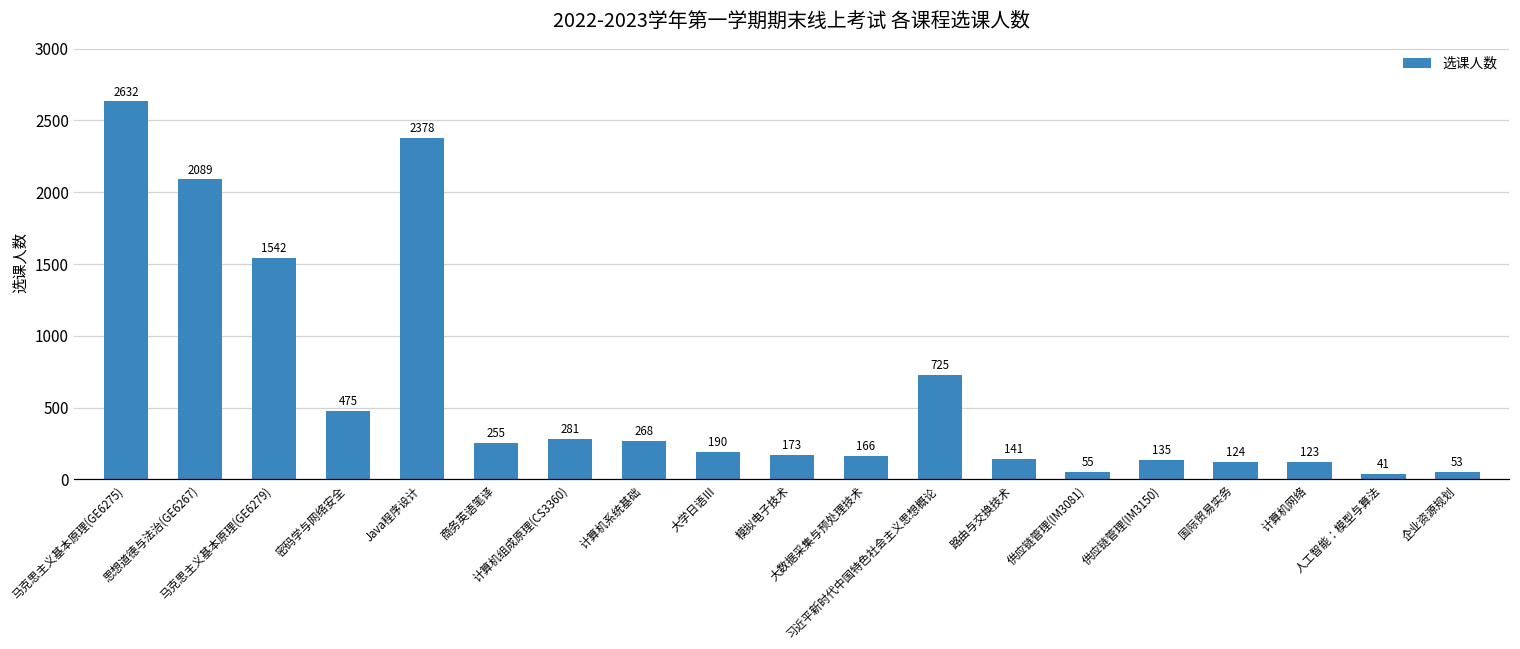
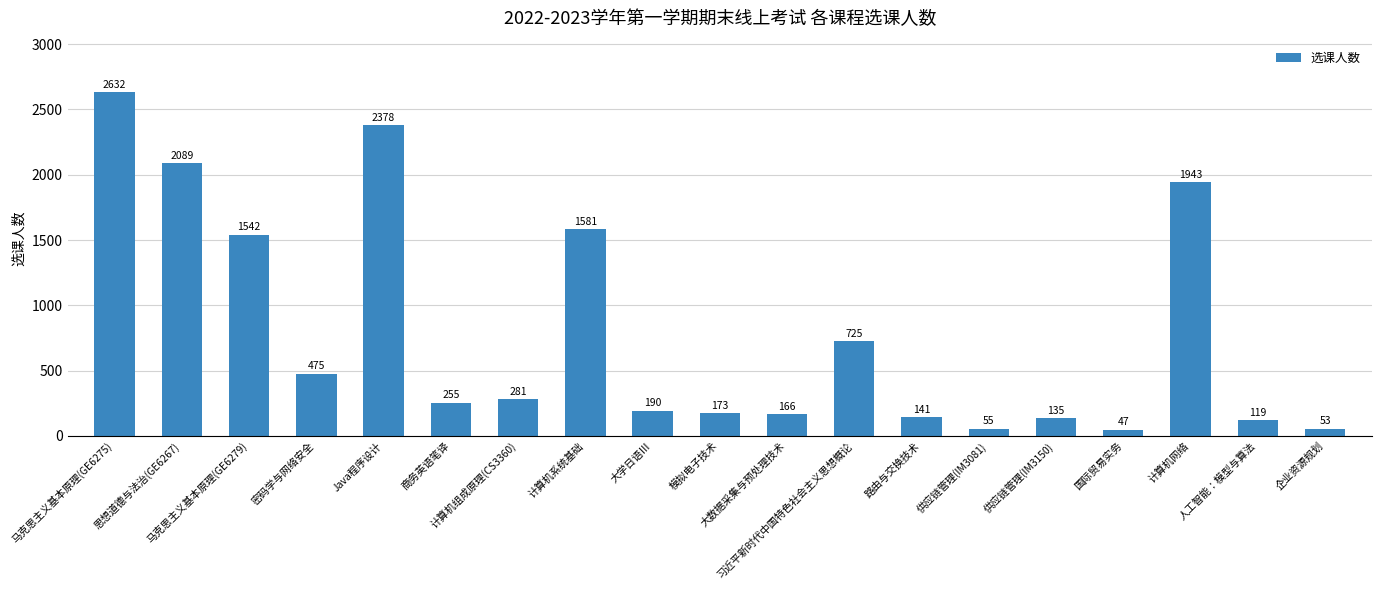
  {
    "马克思主义基本原理(GE6275)": 2632,
    "思想道德与法治(GE6267)": 2089,
    "马克思主义基本原理(GE6279)": 1542,
    "密码学与网络安全": 475,
    "Java程序设计": 2378,
    "商务英语笔译": 255,
    "计算机组成原理(CS3360)": 281,
-   "计算机系统基础": 268,
+   "计算机系统基础": 1581,
    "大学日语Ⅲ": 190,
    "模拟电子技术": 173,
    "大数据采集与预处理技术": 166,
    "习近平新时代中国特色社会主义思想概论": 725,
    "路由与交换技术": 141,
    "供应链管理(IM3081)": 55,
    "供应链管理(IM3150)": 135,
-   "国际贸易实务": 124,
-   "计算机网络": 123,
-   "人工智能：模型与算法": 41,
+   "国际贸易实务": 47,
+   "计算机网络": 1943,
+   "人工智能：模型与算法": 119,
    "企业资源规划": 53
  }
